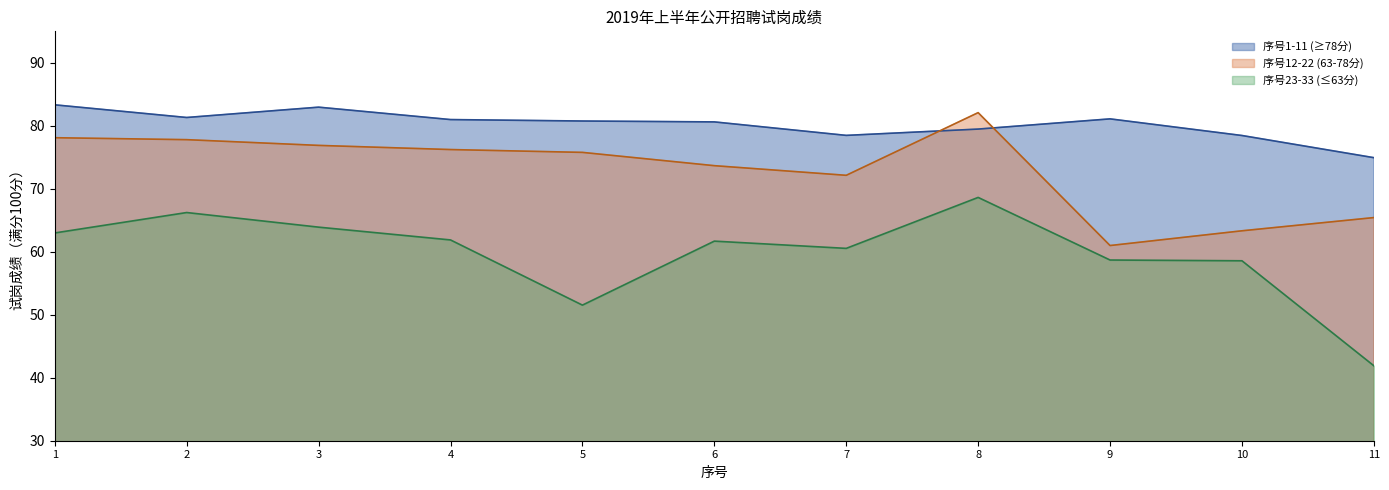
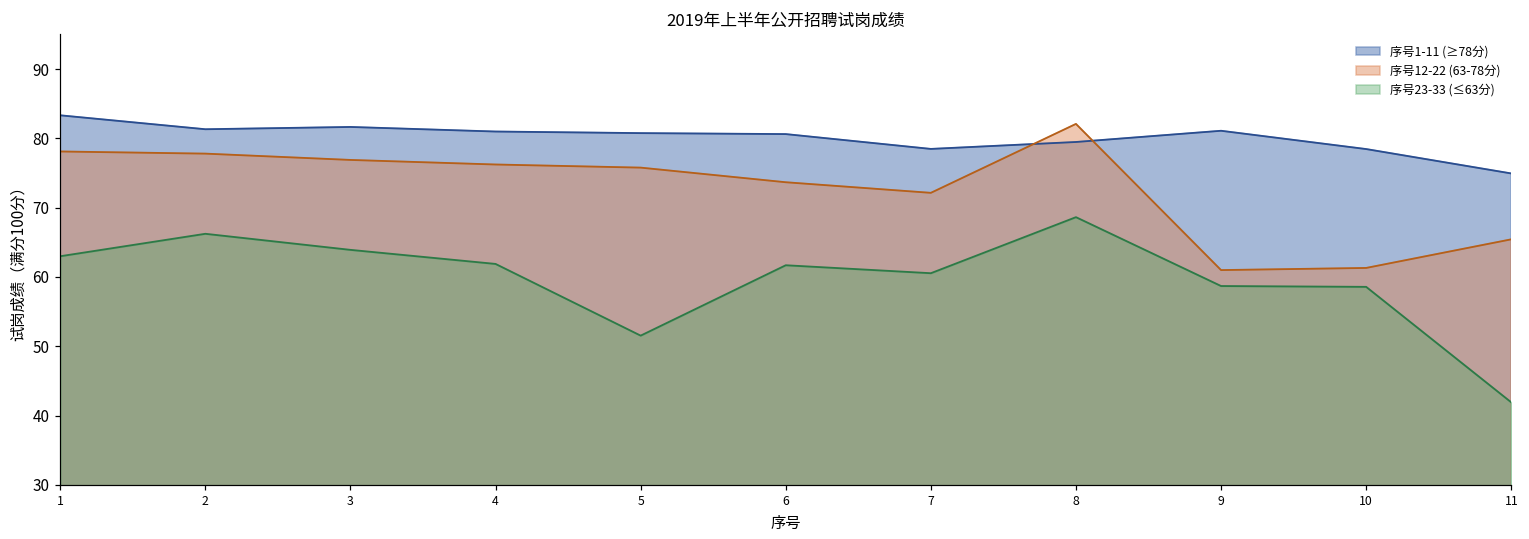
  {
    "序号1-11 (≥78分)": {
      "1": 83,
      "2": 81,
-     "3": 83,
+     "3": 82,
      "4": 81,
      "5": 81,
      "6": 81,
      "7": 78,
      "8": 79,
      "9": 81,
      "10": 78,
      "11": 75
    },
    "序号12-22 (63-78分)": {
      "1": 78,
      "2": 78,
      "3": 77,
      "4": 76,
      "5": 76,
      "6": 74,
      "7": 72,
      "8": 82,
      "9": 61,
-     "10": 63,
+     "10": 61,
      "11": 65
    },
    "序号23-33 (≤63分)": {
      "1": 63,
      "2": 66,
      "3": 64,
      "4": 62,
      "5": 52,
      "6": 62,
      "7": 61,
      "8": 69,
      "9": 59,
      "10": 59,
      "11": 42
    }
  }
